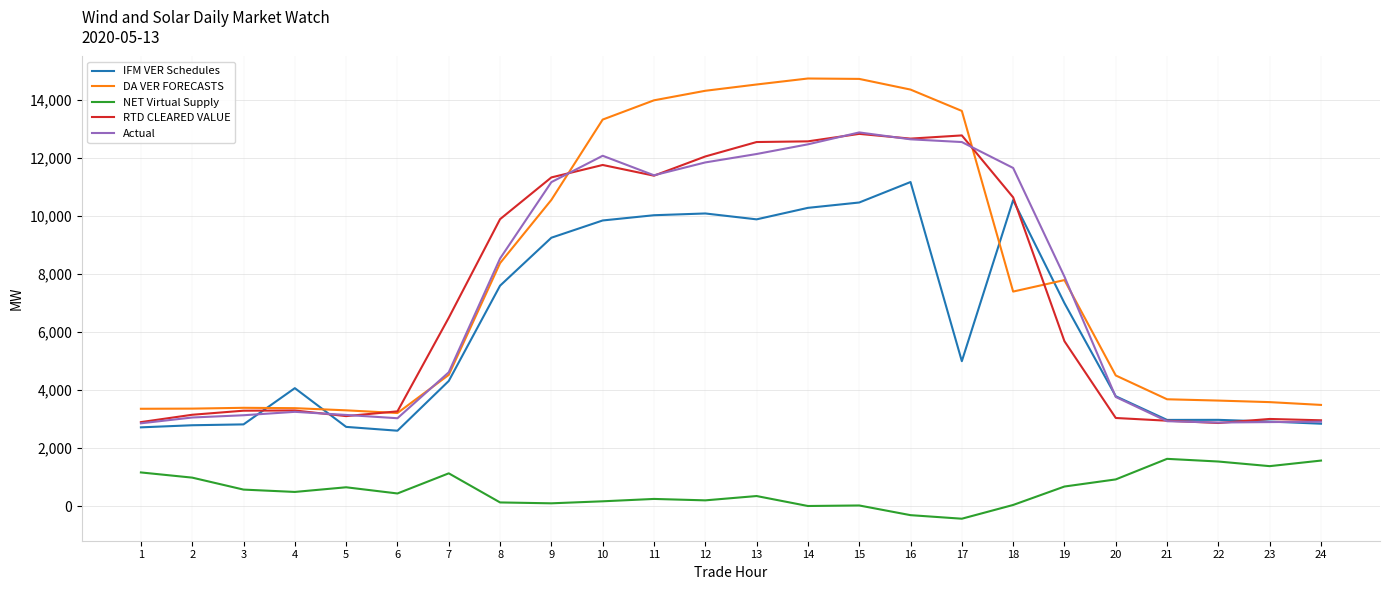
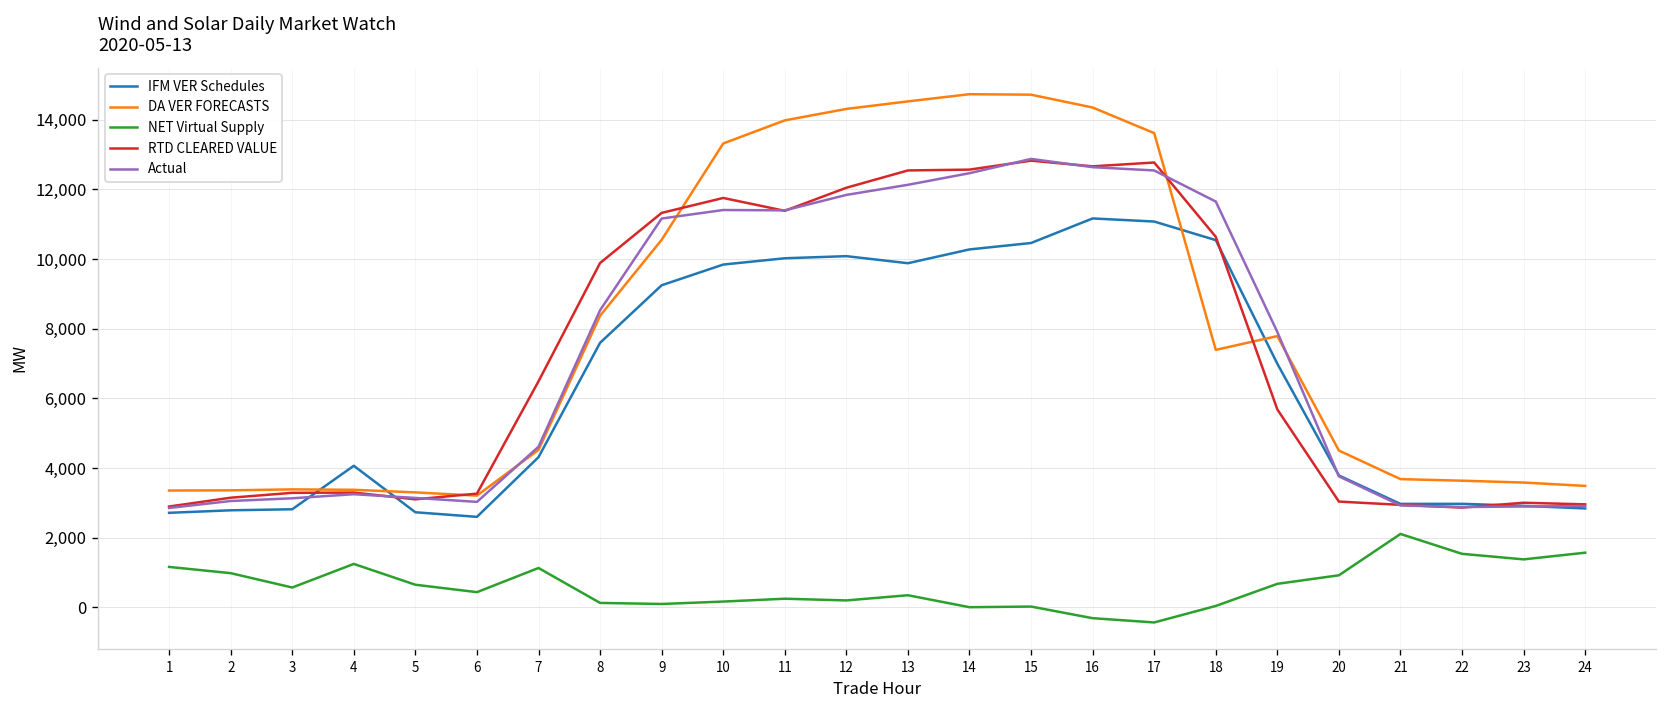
  {
    "IFM VER Schedules": {
      "1": "2,700",
      "2": "2,800",
      "3": "2,800",
      "4": "4,100",
      "5": "2,700",
      "6": "2,600",
      "7": "4,300",
      "8": "7,600",
      "9": "9,200",
      "10": "9,800",
      "11": "10,000",
      "12": "10,100",
      "13": "9,900",
      "14": "10,300",
      "15": "10,500",
      "16": "11,200",
-     "17": "5,000",
+     "17": "11,100",
      "18": "10,500",
      "19": "7,000",
      "22": "3,000"
    },
    "DA VER FORECASTS": {
      "1": "3,400",
      "2": "3,400",
      "3": "3,400",
      "5": "3,300",
      "7": "4,500",
      "8": "8,400",
      "9": "10,500",
      "10": "13,300",
      "11": "14,000",
      "12": "14,300",
      "13": "14,500",
      "14": "14,700",
      "15": "14,700",
      "16": "14,300",
      "17": "13,600",
      "18": "7,400",
      "19": "7,800",
      "20": "4,500",
      "21": "3,700",
      "22": "3,600",
      "23": "3,600",
      "24": "3,500"
    },
    "NET Virtual Supply": {
      "1": "1,200",
      "2": "1,000",
      "3": "600",
-     "4": "500",
+     "4": "1,200",
      "5": "700",
      "6": "400",
      "7": "1,100",
      "8": "100",
      "9": "100",
      "10": "200",
      "11": "300",
      "12": "200",
      "13": "400",
      "14": "0",
      "15": "0",
      "16": "-300",
      "17": "-400",
      "18": "0",
      "19": "700",
      "20": "900",
-     "21": "1,600",
+     "21": "2,100",
      "22": "1,500",
      "23": "1,400",
      "24": "1,600"
    },
    "RTD CLEARED VALUE": {
      "2": "3,100",
      "3": "3,300",
      "7": "6,500",
      "8": "9,900",
      "9": "11,300",
      "10": "11,800",
      "12": "12,000",
      "13": "12,500",
      "14": "12,600",
      "17": "12,800",
      "18": "10,600",
      "19": "5,700",
      "20": "3,000",
      "23": "3,000"
    },
    "Actual": {
      "2": "3,100",
      "3": "3,100",
      "6": "3,000",
      "7": "4,600",
      "8": "8,500",
      "9": "11,200",
-     "10": "12,100",
+     "10": "11,400",
      "12": "11,800",
      "13": "12,100",
      "14": "12,500",
      "17": "12,500",
      "18": "11,600",
      "19": "7,900"
    }
  }
